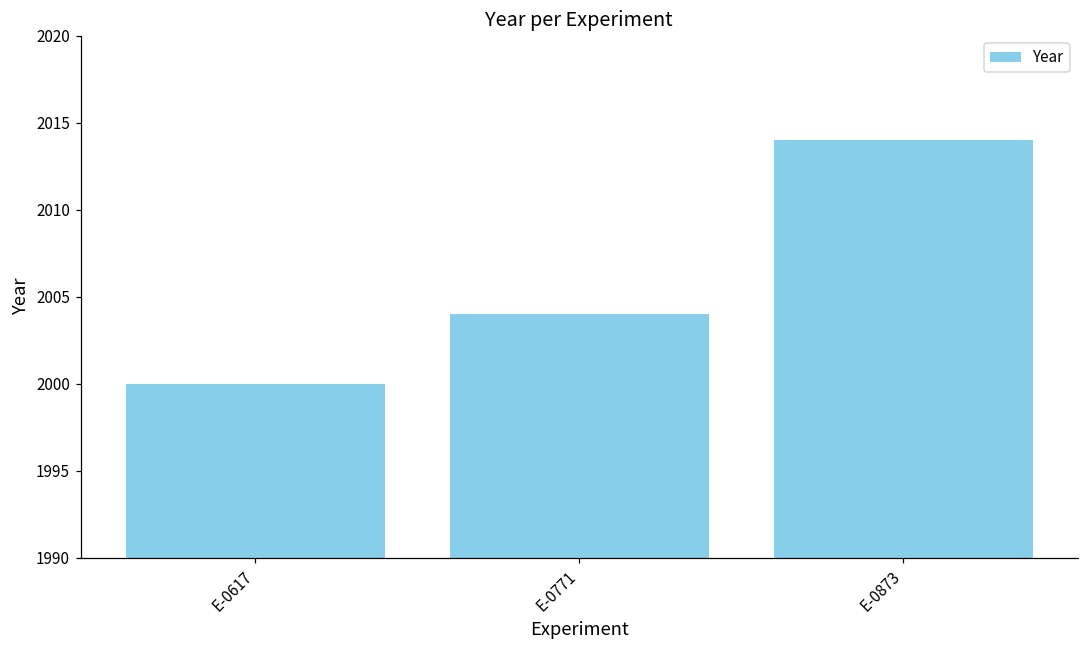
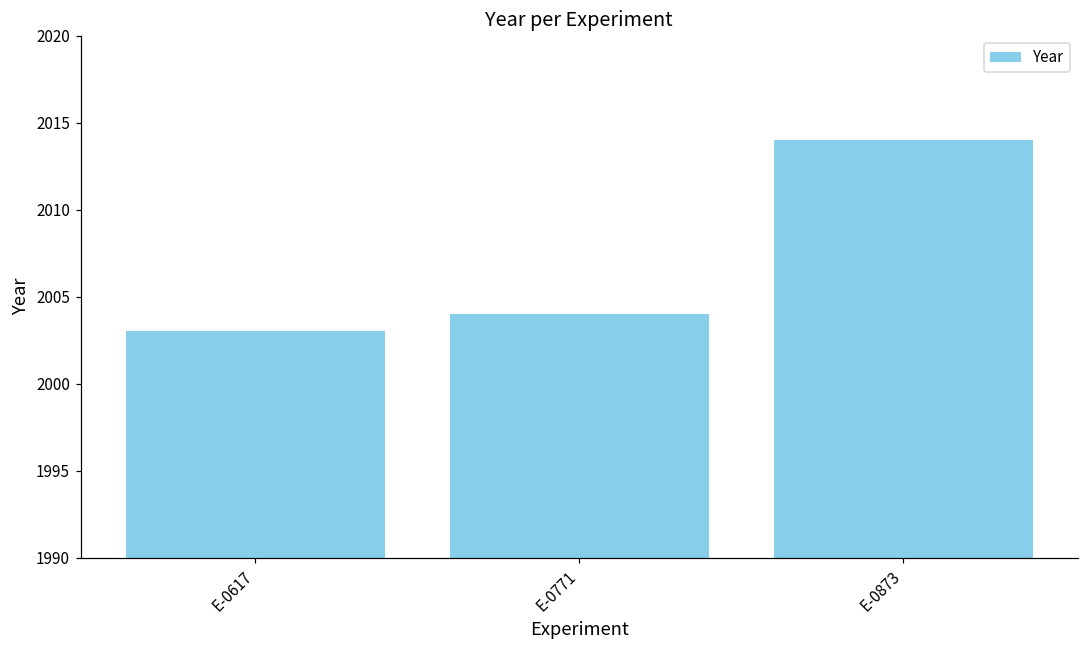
  {
-   "E-0617": 2000,
+   "E-0617": 2003,
    "E-0771": 2004,
    "E-0873": 2014
  }
